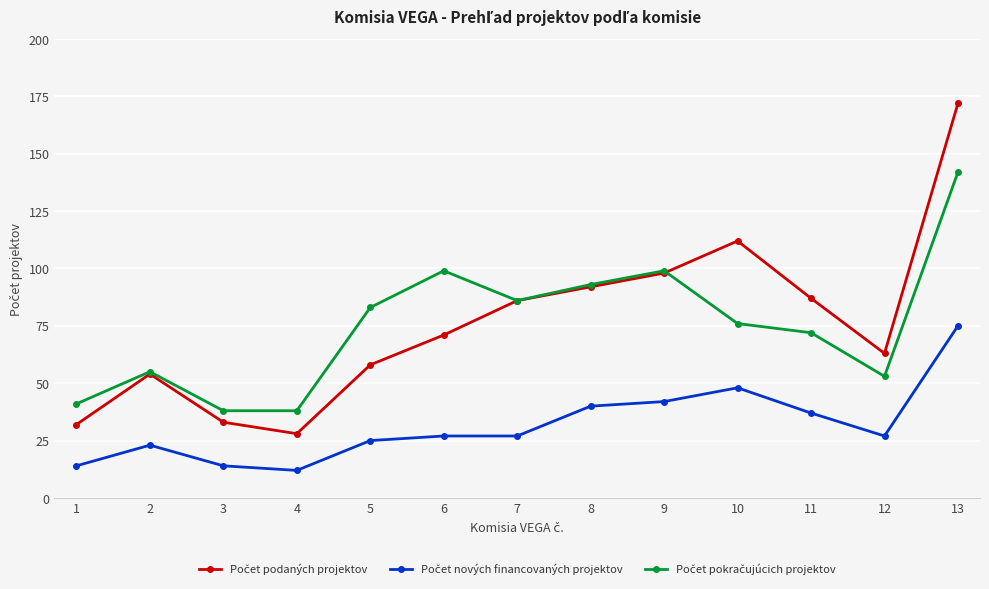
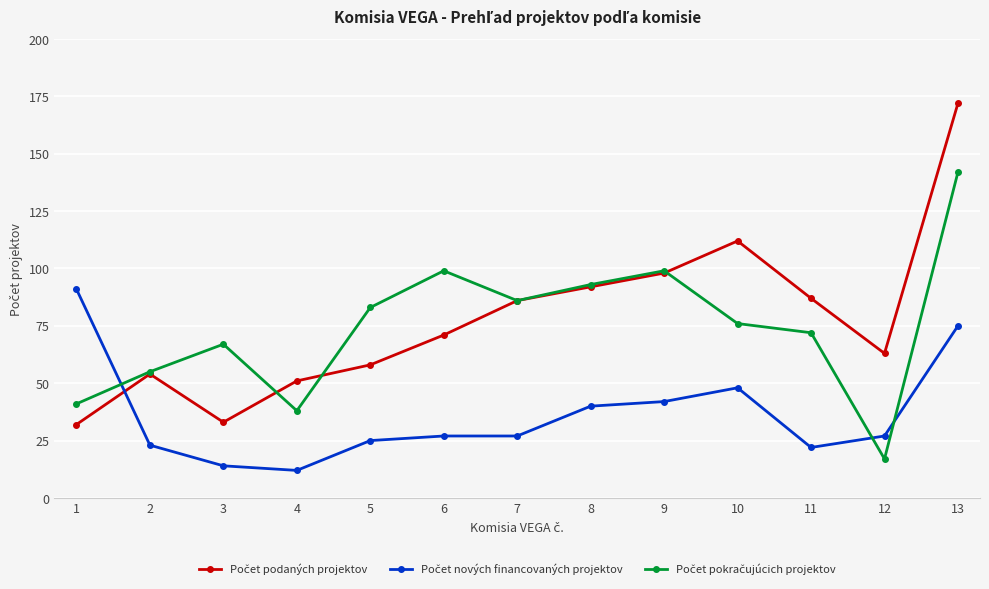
  {
    "Počet podaných projektov": {
      "1": 32,
      "3": 33,
-     "4": 28,
+     "4": 51,
      "5": 58,
      "6": 71,
      "10": 112,
      "11": 87,
      "12": 63,
      "13": 172
    },
    "Počet nových financovaných projektov": {
-     "1": 14,
+     "1": 91,
      "2": 23,
      "3": 14,
      "4": 12,
      "5": 25,
      "6": 27,
      "7": 27,
      "8": 40,
      "9": 42,
      "10": 48,
-     "11": 37,
+     "11": 22,
      "12": 27,
      "13": 75
    },
    "Počet pokračujúcich projektov": {
      "1": 41,
-     "3": 38,
+     "3": 67,
      "4": 38,
      "5": 83,
      "6": 99,
      "10": 76,
      "11": 72,
-     "12": 53,
+     "12": 17,
      "13": 142
    }
  }
